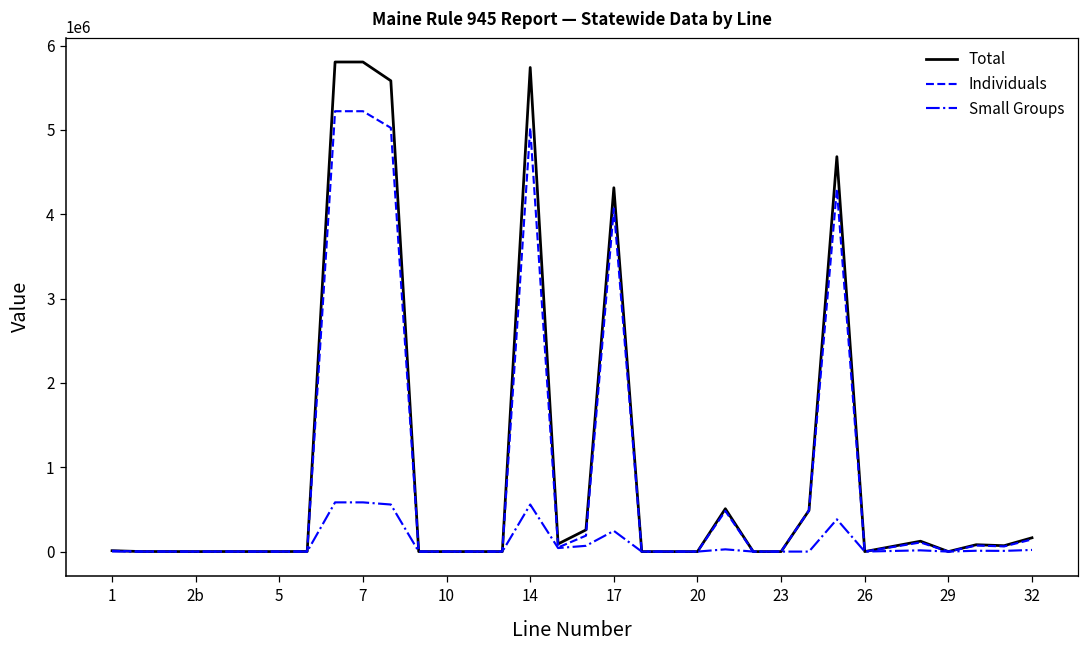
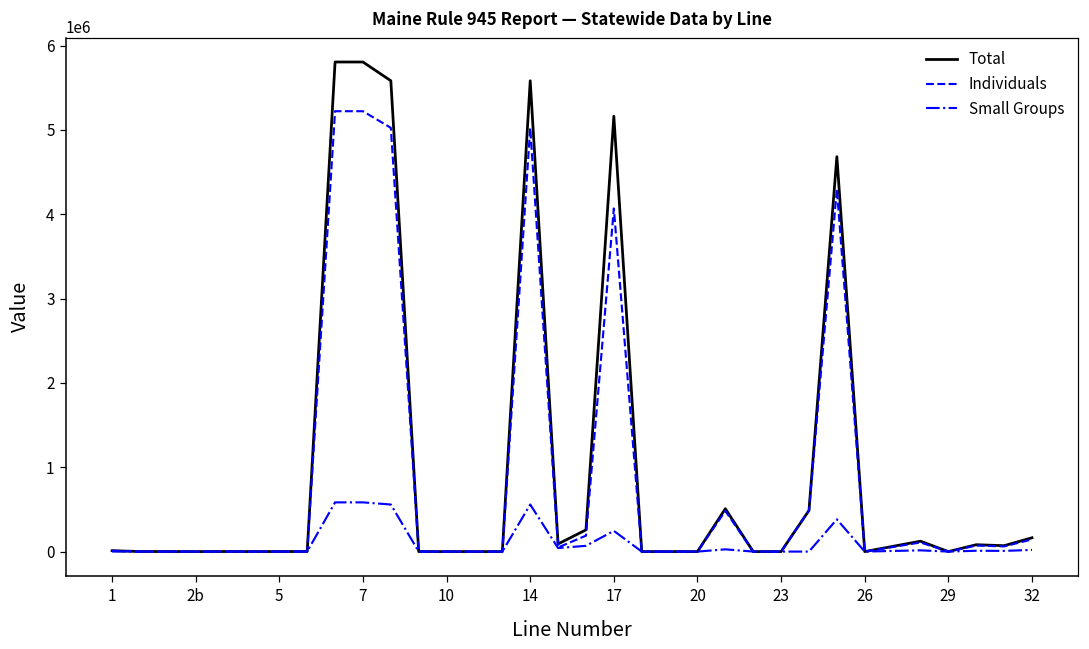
  {
    "Total": {
      "7": 5800000,
-     "14": 5700000,
-     "17": 4300000
+     "14": 5600000,
+     "17": 5200000
    }
  }
